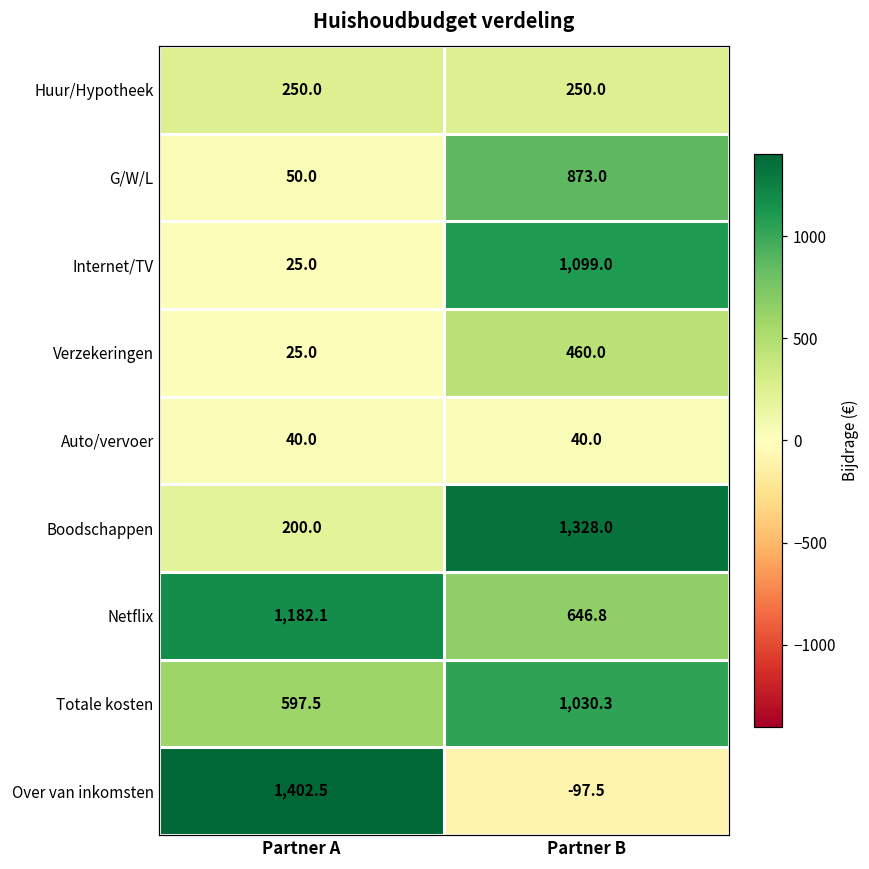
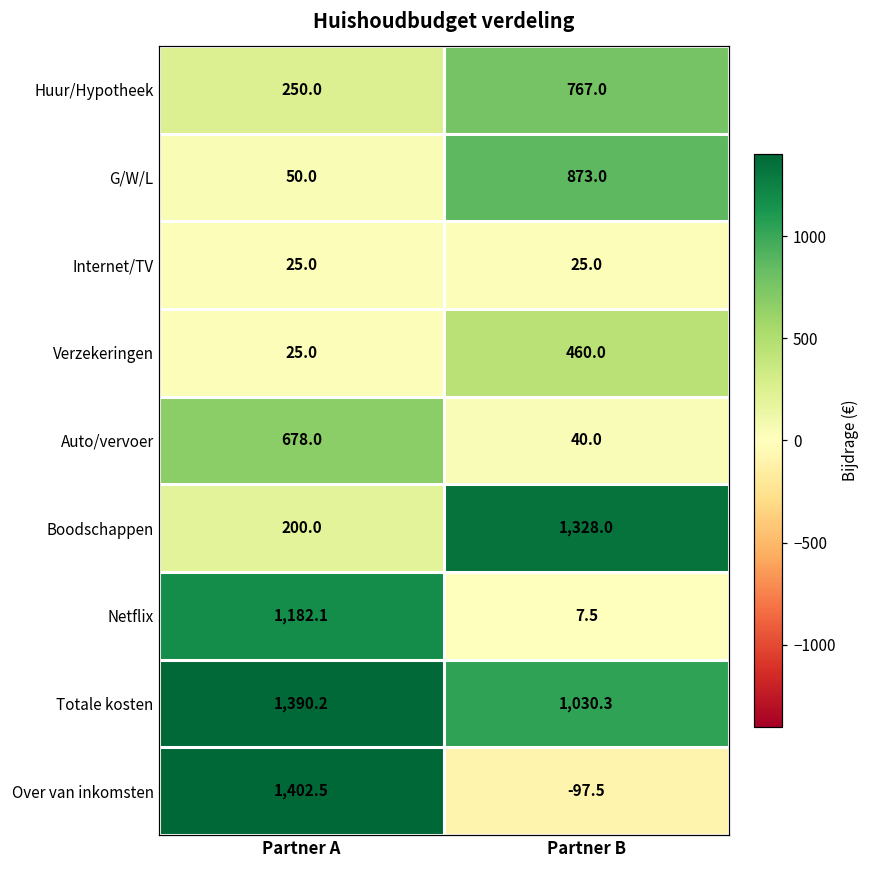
  {
    "Huur/Hypotheek": {
      "Partner A": "250.0",
-     "Partner B": "250.0"
+     "Partner B": "767.0"
    },
    "G/W/L": {
      "Partner A": "50.0",
      "Partner B": "873.0"
    },
    "Internet/TV": {
      "Partner A": "25.0",
-     "Partner B": "1,099.0"
+     "Partner B": "25.0"
    },
    "Verzekeringen": {
      "Partner A": "25.0",
      "Partner B": "460.0"
    },
    "Auto/vervoer": {
-     "Partner A": "40.0",
+     "Partner A": "678.0",
      "Partner B": "40.0"
    },
    "Boodschappen": {
      "Partner A": "200.0",
      "Partner B": "1,328.0"
    },
    "Netflix": {
      "Partner A": "1,182.1",
-     "Partner B": "646.8"
+     "Partner B": "7.5"
    },
    "Totale kosten": {
-     "Partner A": "597.5",
+     "Partner A": "1,390.2",
      "Partner B": "1,030.3"
    },
    "Over van inkomsten": {
      "Partner A": "1,402.5",
      "Partner B": "-97.5"
    }
  }
